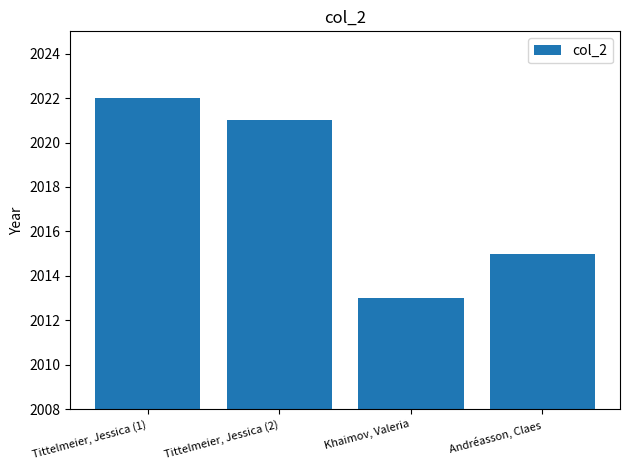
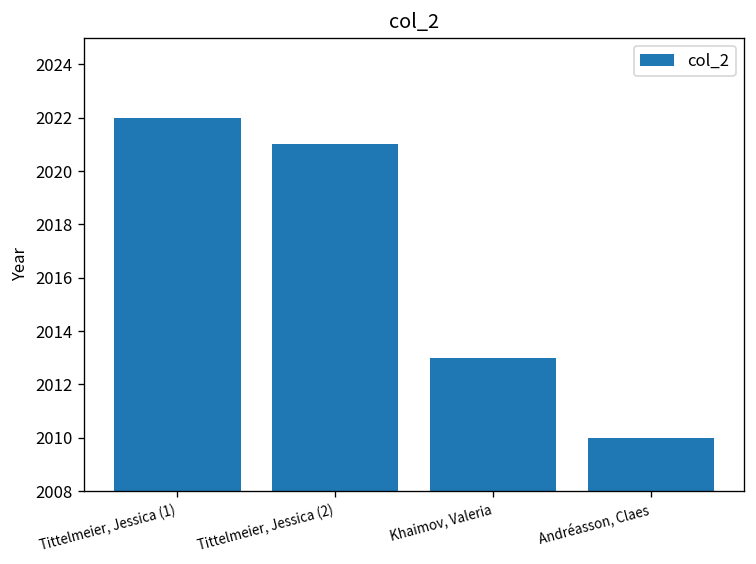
  {
    "Tittelmeier, Jessica (1)": 2022,
    "Tittelmeier, Jessica (2)": 2021,
    "Khaimov, Valeria": 2013,
-   "Andréasson, Claes": 2015
+   "Andréasson, Claes": 2010
  }
